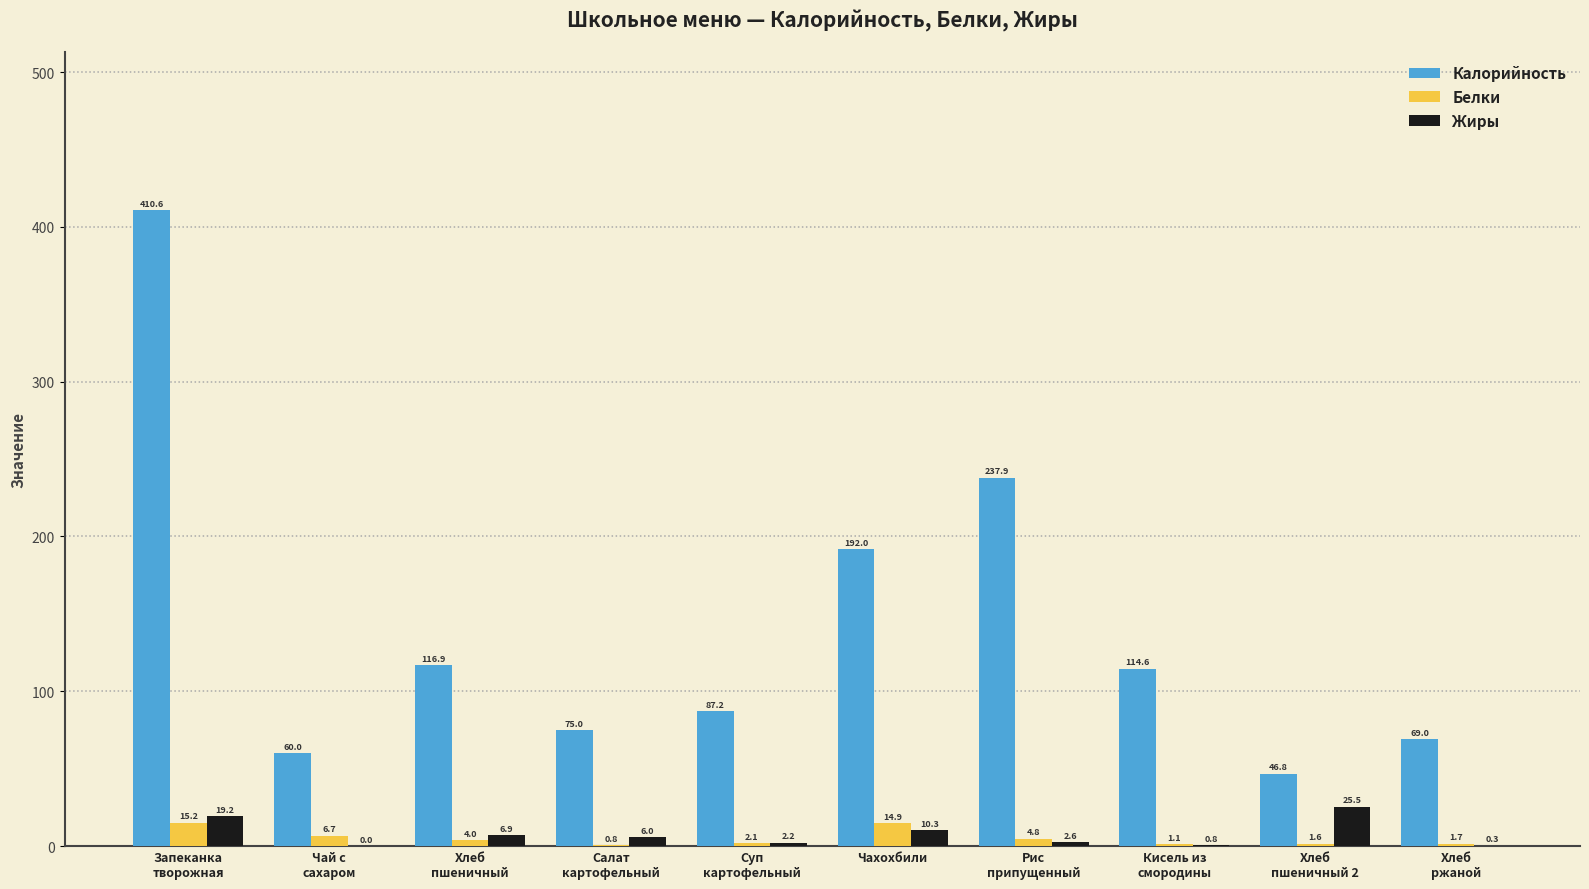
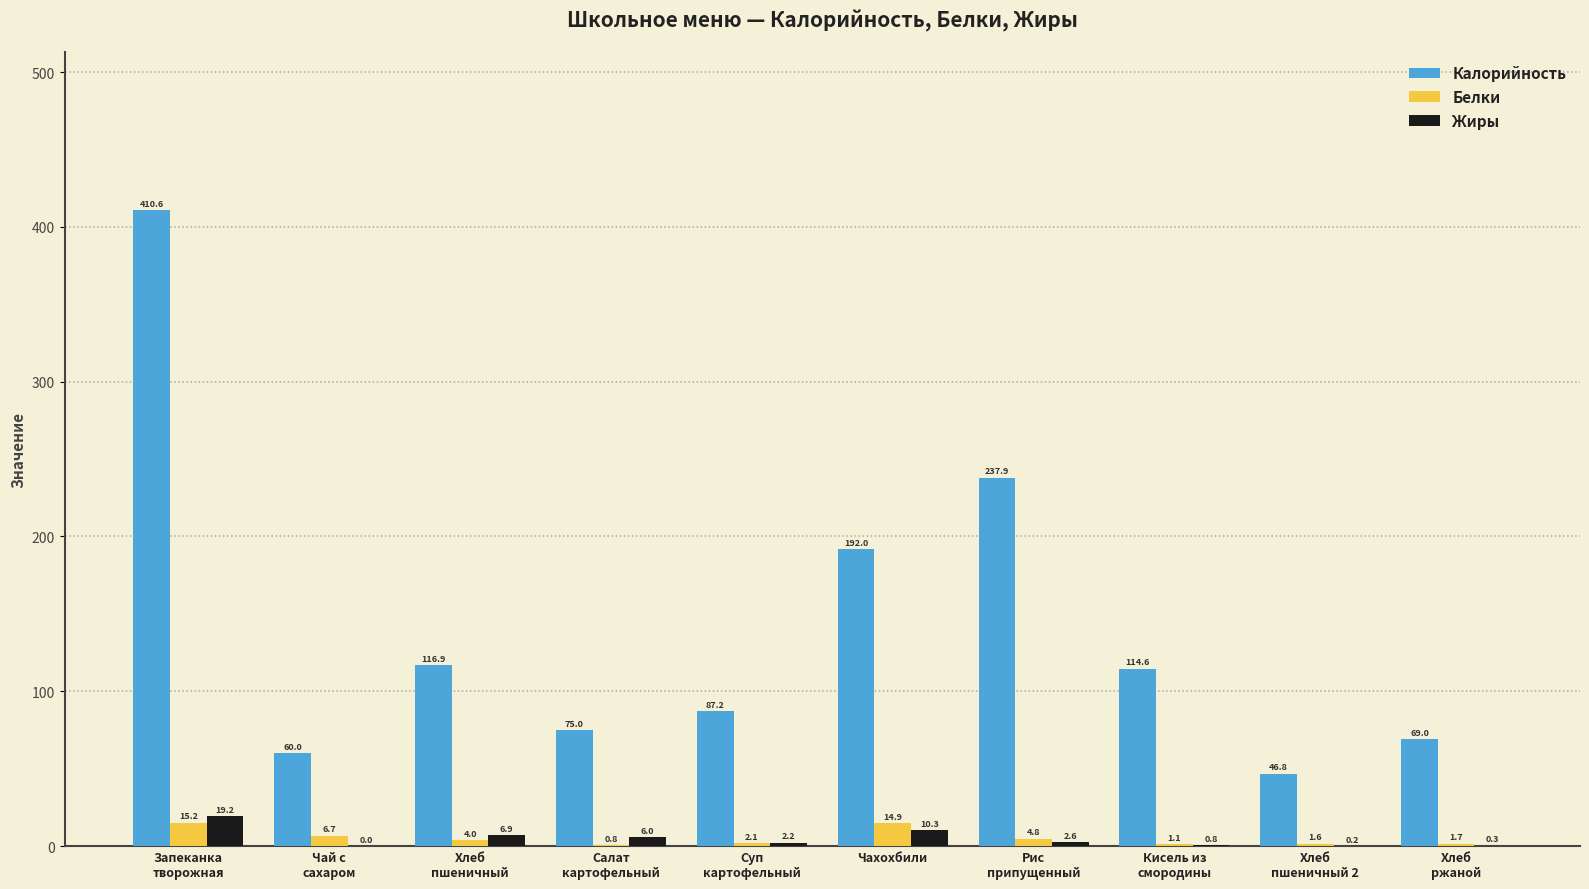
  {
    "Калорийность": {
      "Запеканка творожная": 410.6,
      "Чай с сахаром": 60.0,
      "Хлеб пшеничный": 116.9,
      "Салат картофельный": 75.0,
      "Суп картофельный": 87.2,
      "Чахохбили": 192.0,
      "Рис припущенный": 237.9,
      "Кисель из смородины": 114.6,
      "Хлеб пшеничный 2": 46.8,
      "Хлеб ржаной": 69.0
    },
    "Белки": {
      "Запеканка творожная": 15.2,
      "Чай с сахаром": 6.7,
      "Хлеб пшеничный": 4.0,
      "Салат картофельный": 0.8,
      "Суп картофельный": 2.1,
      "Чахохбили": 14.9,
      "Рис припущенный": 4.8,
      "Кисель из смородины": 1.1,
      "Хлеб пшеничный 2": 1.6,
      "Хлеб ржаной": 1.7
    },
    "Жиры": {
      "Запеканка творожная": 19.2,
      "Чай с сахаром": 0.0,
      "Хлеб пшеничный": 6.9,
      "Салат картофельный": 6.0,
      "Суп картофельный": 2.2,
      "Чахохбили": 10.3,
      "Рис припущенный": 2.6,
      "Кисель из смородины": 0.8,
-     "Хлеб пшеничный 2": 25.5,
+     "Хлеб пшеничный 2": 0.2,
      "Хлеб ржаной": 0.3
    }
  }
